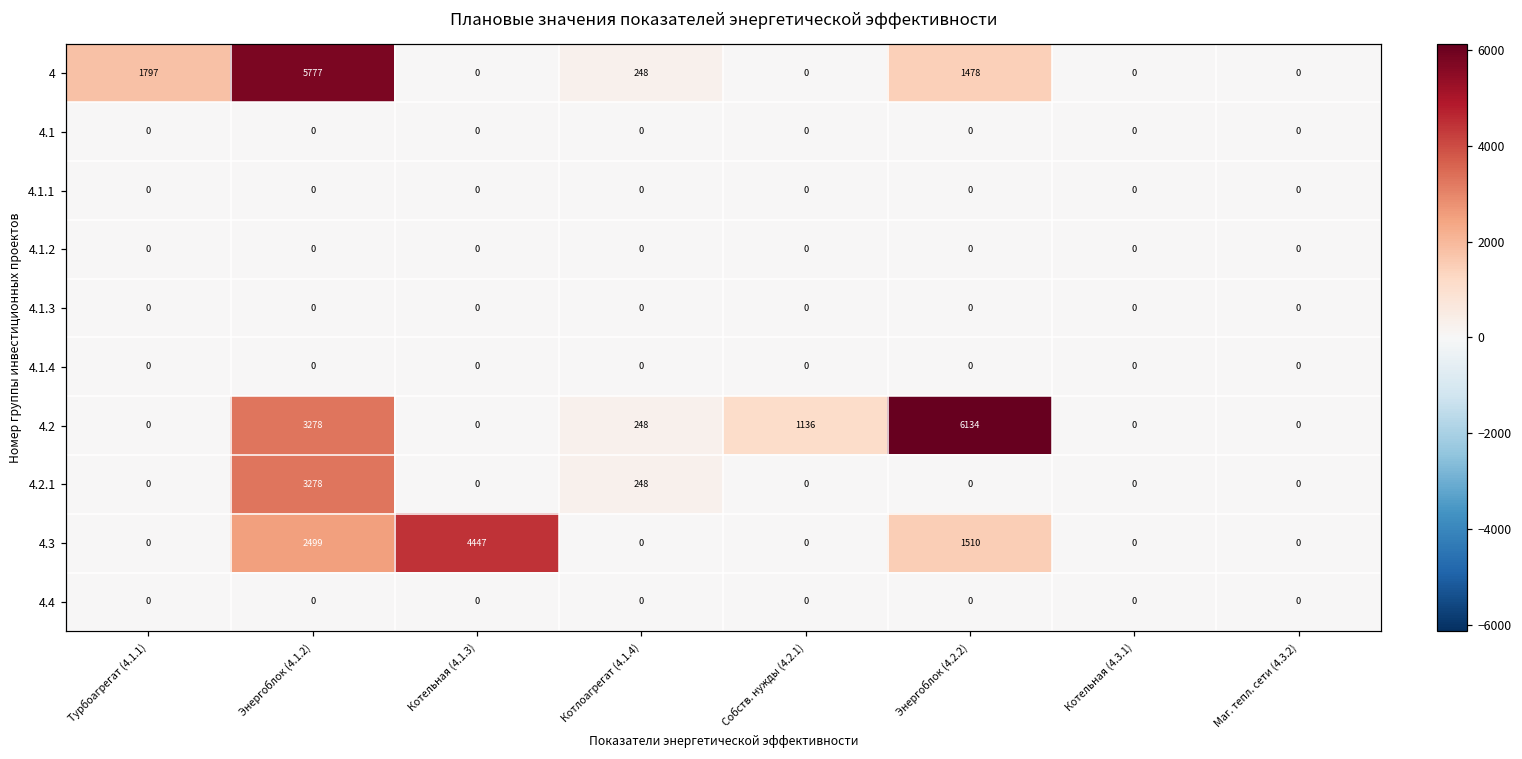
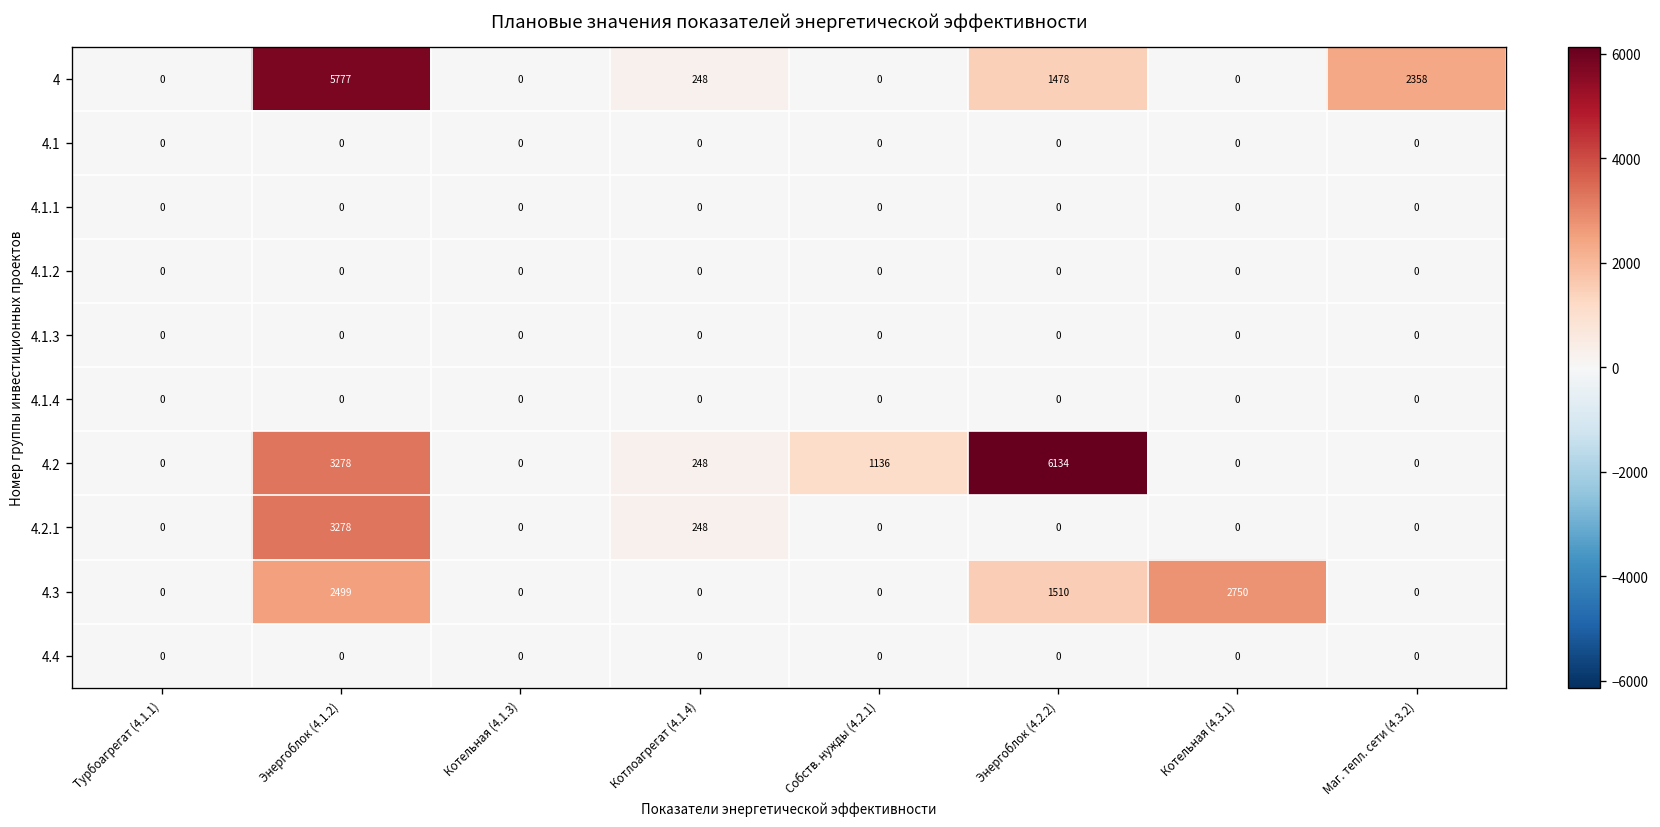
  {
    "4": {
-     "Турбоагрегат (4.1.1)": 1797,
+     "Турбоагрегат (4.1.1)": 0,
      "Энергоблок (4.1.2)": 5777,
      "Котельная (4.1.3)": 0,
      "Котлоагрегат (4.1.4)": 248,
      "Собств. нужды (4.2.1)": 0,
      "Энергоблок (4.2.2)": 1478,
      "Котельная (4.3.1)": 0,
-     "Маг. тепл. сети (4.3.2)": 0
+     "Маг. тепл. сети (4.3.2)": 2358
    },
    "4.1": {
      "Турбоагрегат (4.1.1)": 0,
      "Энергоблок (4.1.2)": 0,
      "Котельная (4.1.3)": 0,
      "Котлоагрегат (4.1.4)": 0,
      "Собств. нужды (4.2.1)": 0,
      "Энергоблок (4.2.2)": 0,
      "Котельная (4.3.1)": 0,
      "Маг. тепл. сети (4.3.2)": 0
    },
    "4.1.1": {
      "Турбоагрегат (4.1.1)": 0,
      "Энергоблок (4.1.2)": 0,
      "Котельная (4.1.3)": 0,
      "Котлоагрегат (4.1.4)": 0,
      "Собств. нужды (4.2.1)": 0,
      "Энергоблок (4.2.2)": 0,
      "Котельная (4.3.1)": 0,
      "Маг. тепл. сети (4.3.2)": 0
    },
    "4.1.2": {
      "Турбоагрегат (4.1.1)": 0,
      "Энергоблок (4.1.2)": 0,
      "Котельная (4.1.3)": 0,
      "Котлоагрегат (4.1.4)": 0,
      "Собств. нужды (4.2.1)": 0,
      "Энергоблок (4.2.2)": 0,
      "Котельная (4.3.1)": 0,
      "Маг. тепл. сети (4.3.2)": 0
    },
    "4.1.3": {
      "Турбоагрегат (4.1.1)": 0,
      "Энергоблок (4.1.2)": 0,
      "Котельная (4.1.3)": 0,
      "Котлоагрегат (4.1.4)": 0,
      "Собств. нужды (4.2.1)": 0,
      "Энергоблок (4.2.2)": 0,
      "Котельная (4.3.1)": 0,
      "Маг. тепл. сети (4.3.2)": 0
    },
    "4.1.4": {
      "Турбоагрегат (4.1.1)": 0,
      "Энергоблок (4.1.2)": 0,
      "Котельная (4.1.3)": 0,
      "Котлоагрегат (4.1.4)": 0,
      "Собств. нужды (4.2.1)": 0,
      "Энергоблок (4.2.2)": 0,
      "Котельная (4.3.1)": 0,
      "Маг. тепл. сети (4.3.2)": 0
    },
    "4.2": {
      "Турбоагрегат (4.1.1)": 0,
      "Энергоблок (4.1.2)": 3278,
      "Котельная (4.1.3)": 0,
      "Котлоагрегат (4.1.4)": 248,
      "Собств. нужды (4.2.1)": 1136,
      "Энергоблок (4.2.2)": 6134,
      "Котельная (4.3.1)": 0,
      "Маг. тепл. сети (4.3.2)": 0
    },
    "4.2.1": {
      "Турбоагрегат (4.1.1)": 0,
      "Энергоблок (4.1.2)": 3278,
      "Котельная (4.1.3)": 0,
      "Котлоагрегат (4.1.4)": 248,
      "Собств. нужды (4.2.1)": 0,
      "Энергоблок (4.2.2)": 0,
      "Котельная (4.3.1)": 0,
      "Маг. тепл. сети (4.3.2)": 0
    },
    "4.3": {
      "Турбоагрегат (4.1.1)": 0,
      "Энергоблок (4.1.2)": 2499,
-     "Котельная (4.1.3)": 4447,
+     "Котельная (4.1.3)": 0,
      "Котлоагрегат (4.1.4)": 0,
      "Собств. нужды (4.2.1)": 0,
      "Энергоблок (4.2.2)": 1510,
-     "Котельная (4.3.1)": 0,
+     "Котельная (4.3.1)": 2750,
      "Маг. тепл. сети (4.3.2)": 0
    },
    "4.4": {
      "Турбоагрегат (4.1.1)": 0,
      "Энергоблок (4.1.2)": 0,
      "Котельная (4.1.3)": 0,
      "Котлоагрегат (4.1.4)": 0,
      "Собств. нужды (4.2.1)": 0,
      "Энергоблок (4.2.2)": 0,
      "Котельная (4.3.1)": 0,
      "Маг. тепл. сети (4.3.2)": 0
    }
  }
